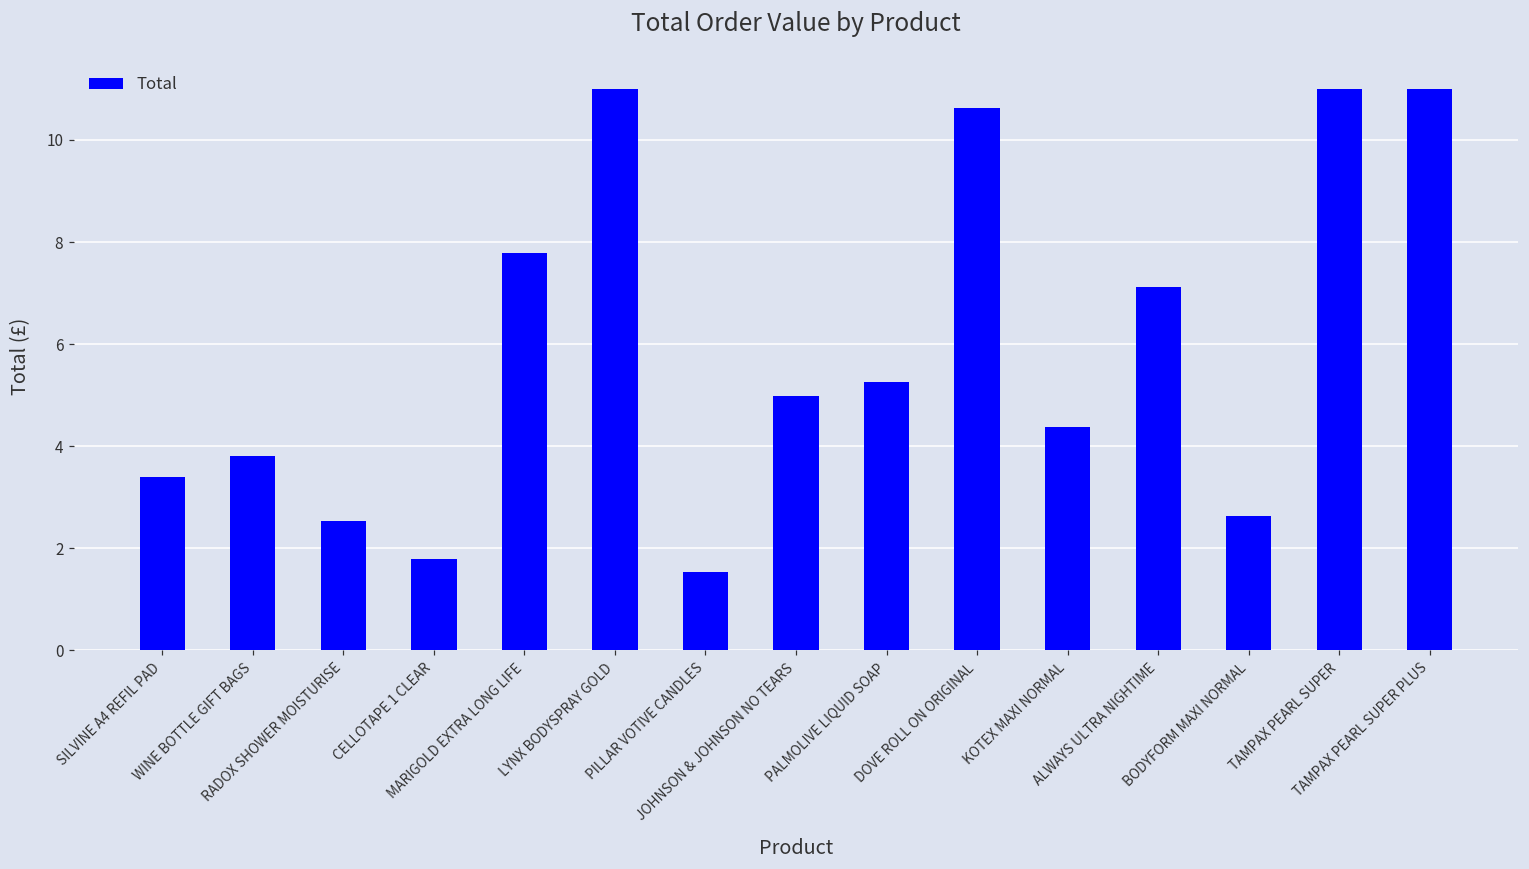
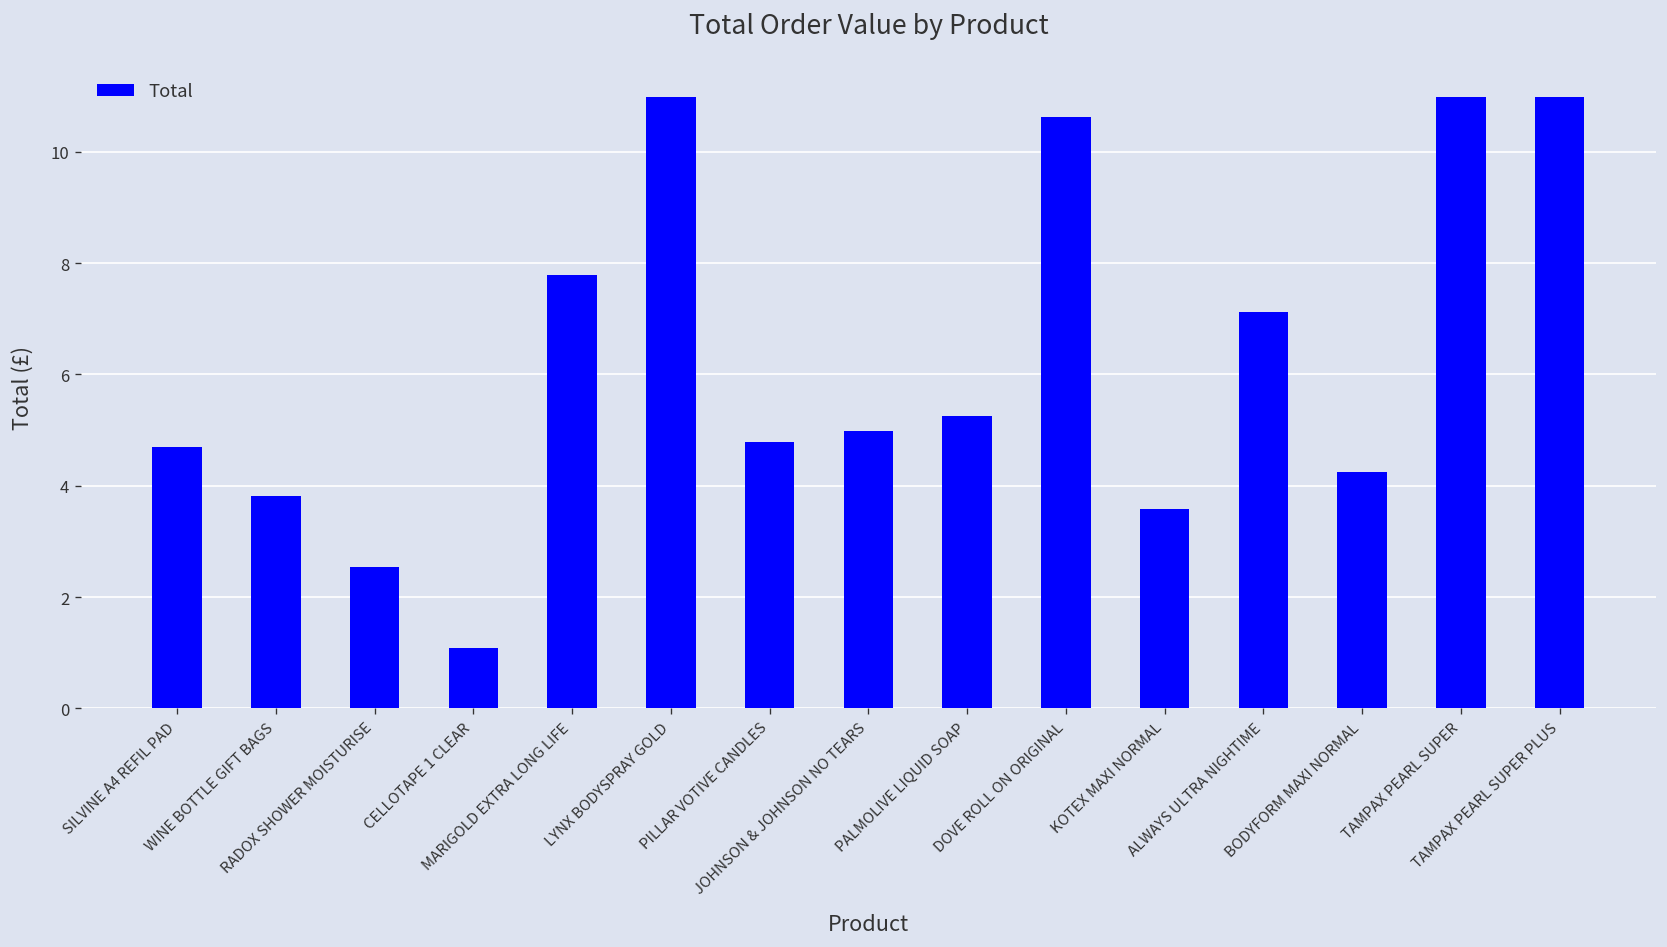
  {
-   "SILVINE A4 REFIL PAD": 3.4,
+   "SILVINE A4 REFIL PAD": 4.7,
    "WINE BOTTLE GIFT BAGS": 3.8,
    "RADOX SHOWER MOISTURISE": 2.5,
-   "CELLOTAPE 1 CLEAR": 1.8,
+   "CELLOTAPE 1 CLEAR": 1.1,
    "MARIGOLD EXTRA LONG LIFE": 7.8,
    "LYNX BODYSPRAY GOLD": 11.0,
-   "PILLAR VOTIVE CANDLES": 1.5,
+   "PILLAR VOTIVE CANDLES": 4.8,
    "JOHNSON & JOHNSON NO TEARS": 5.0,
    "PALMOLIVE LIQUID SOAP": 5.3,
    "DOVE ROLL ON ORIGINAL": 10.6,
-   "KOTEX MAXI NORMAL": 4.4,
+   "KOTEX MAXI NORMAL": 3.6,
    "ALWAYS ULTRA NIGHTIME": 7.1,
-   "BODYFORM MAXI NORMAL": 2.6,
+   "BODYFORM MAXI NORMAL": 4.3,
    "TAMPAX PEARL SUPER": 11.0,
    "TAMPAX PEARL SUPER PLUS": 11.0
  }
